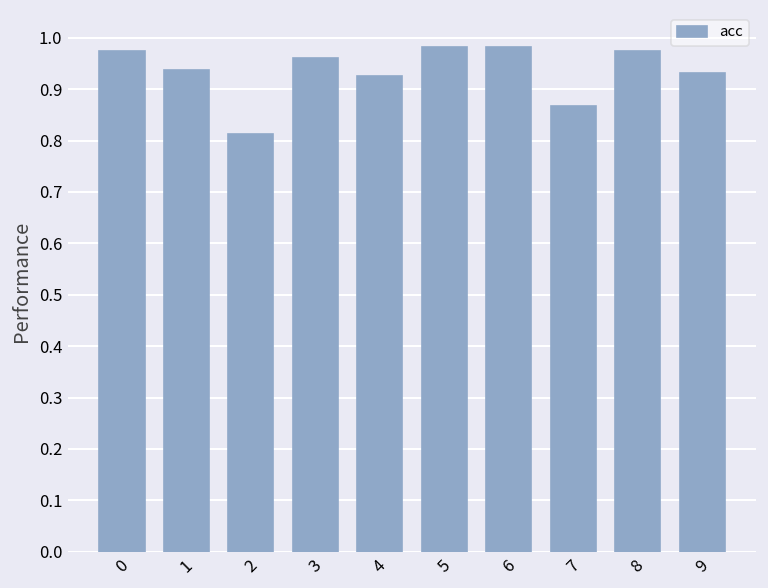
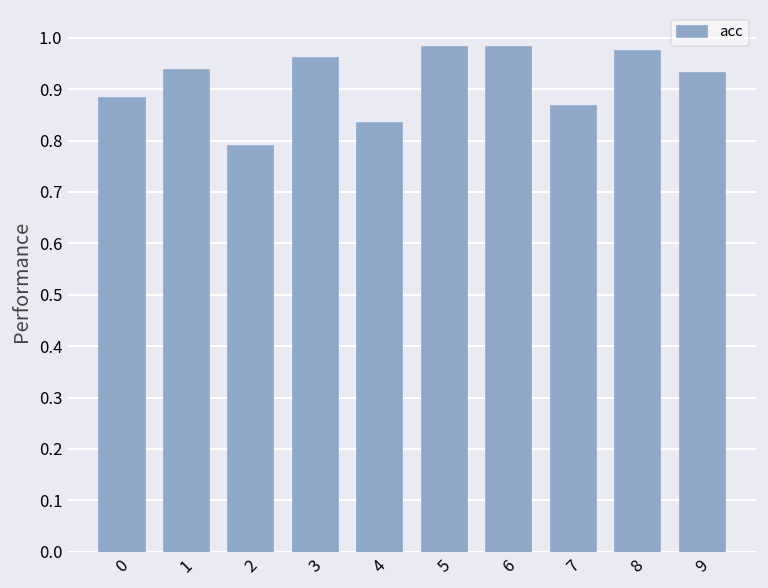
  {
-   "0": 0.97,
+   "0": 0.88,
    "1": 0.94,
-   "2": 0.81,
+   "2": 0.79,
    "3": 0.96,
-   "4": 0.93,
+   "4": 0.83,
    "5": 0.98,
    "6": 0.98,
    "7": 0.87,
    "8": 0.97,
    "9": 0.93
  }
